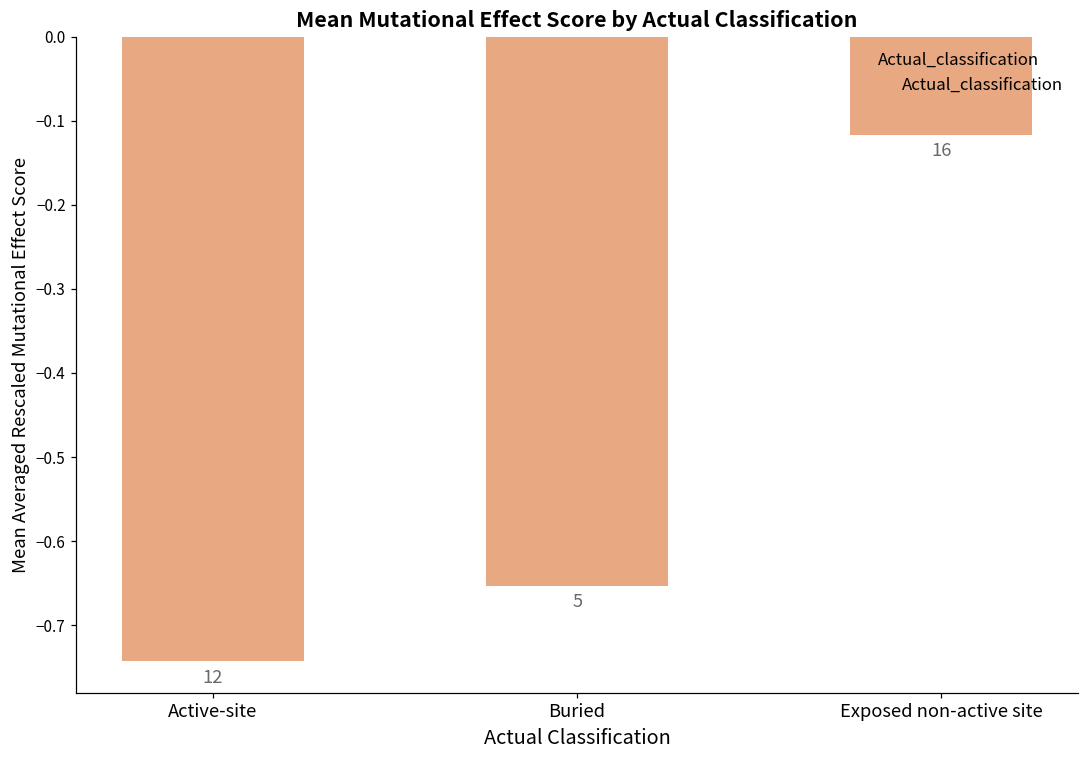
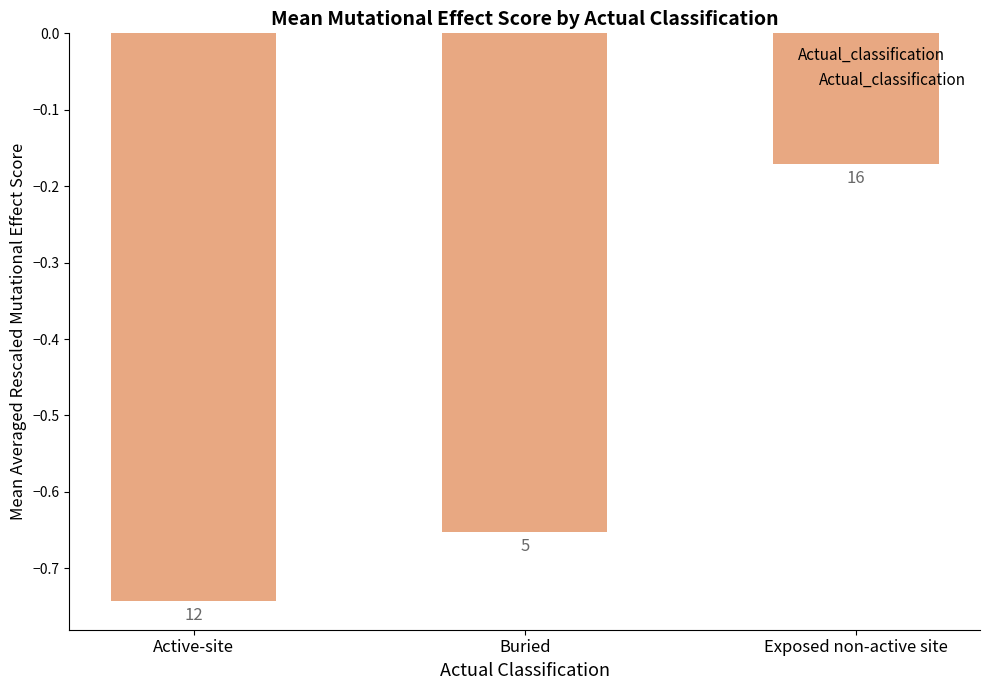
  {
-   "Exposed non-active site": -0.12
+   "Exposed non-active site": -0.17
  }
